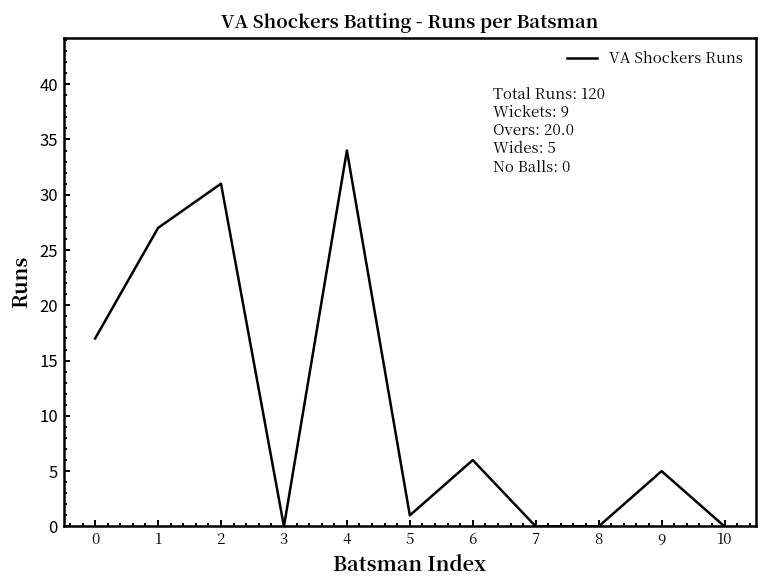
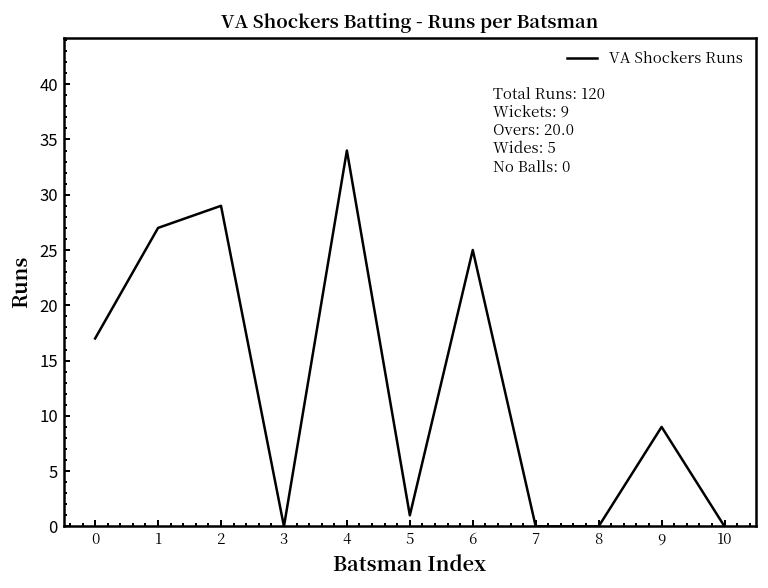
  {
    "0": 17,
    "1": 27,
-   "2": 31,
+   "2": 29,
    "3": 0,
    "4": 34,
    "5": 1,
-   "6": 6,
+   "6": 25,
    "7": 0,
    "8": 0,
-   "9": 5,
+   "9": 9,
    "10": 0
  }
